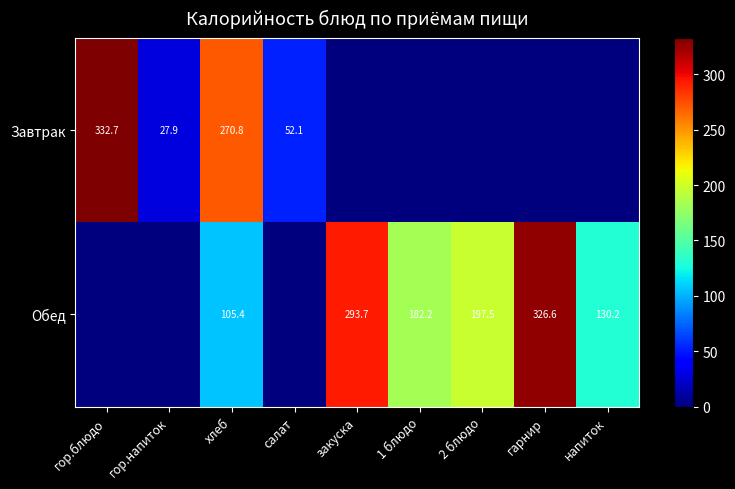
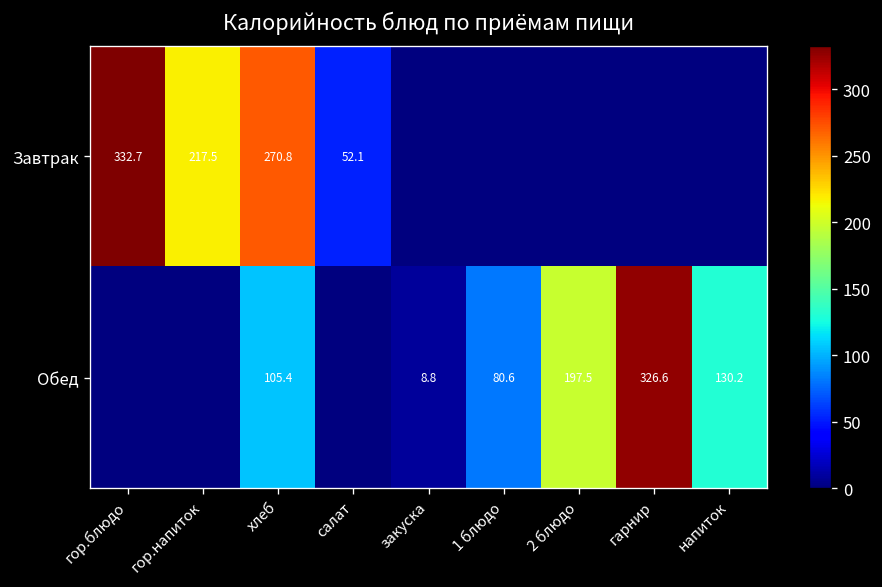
  {
    "Завтрак": {
      "гор.блюдо": 332.7,
-     "гор.напиток": 27.9,
+     "гор.напиток": 217.5,
      "хлеб": 270.8,
      "салат": 52.1
    },
    "Обед": {
      "хлеб": 105.4,
-     "закуска": 293.7,
-     "1 блюдо": 182.2,
+     "закуска": 8.8,
+     "1 блюдо": 80.6,
      "2 блюдо": 197.5,
      "гарнир": 326.6,
      "напиток": 130.2
    }
  }
